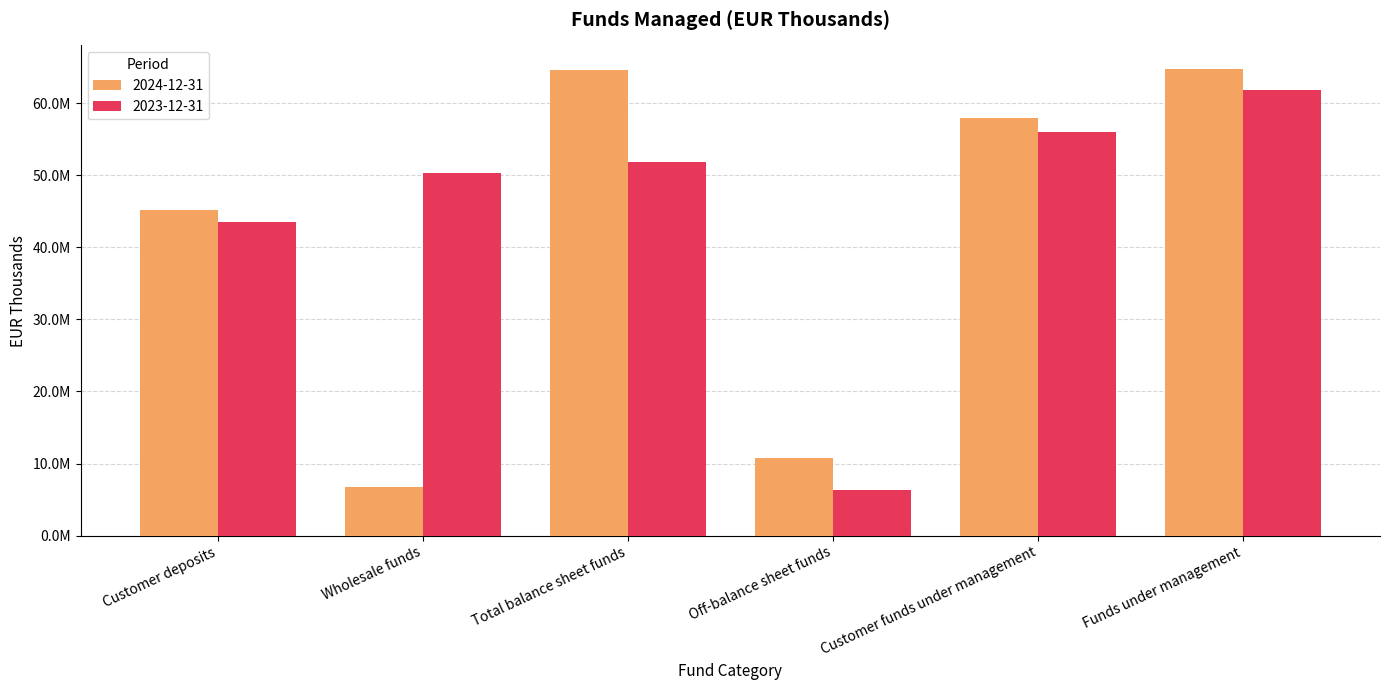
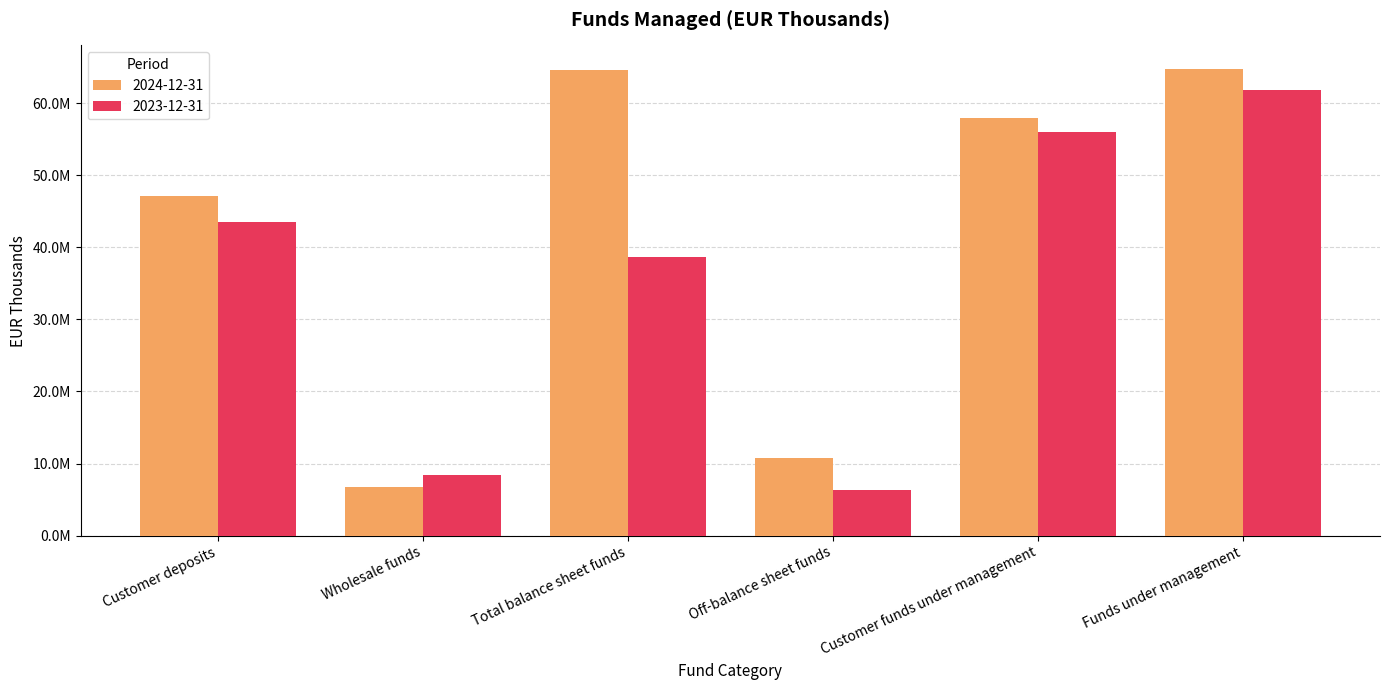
  {
    "2024-12-31": {
-     "Customer deposits": 45000000,
+     "Customer deposits": 47000000,
      "Wholesale funds": 7000000,
      "Total balance sheet funds": 65000000,
      "Off-balance sheet funds": 11000000,
      "Customer funds under management": 58000000,
      "Funds under management": 65000000
    },
    "2023-12-31": {
      "Customer deposits": 43000000,
-     "Wholesale funds": 50000000,
-     "Total balance sheet funds": 52000000,
+     "Wholesale funds": 8000000,
+     "Total balance sheet funds": 39000000,
      "Off-balance sheet funds": 6000000,
      "Customer funds under management": 56000000,
      "Funds under management": 62000000
    }
  }
